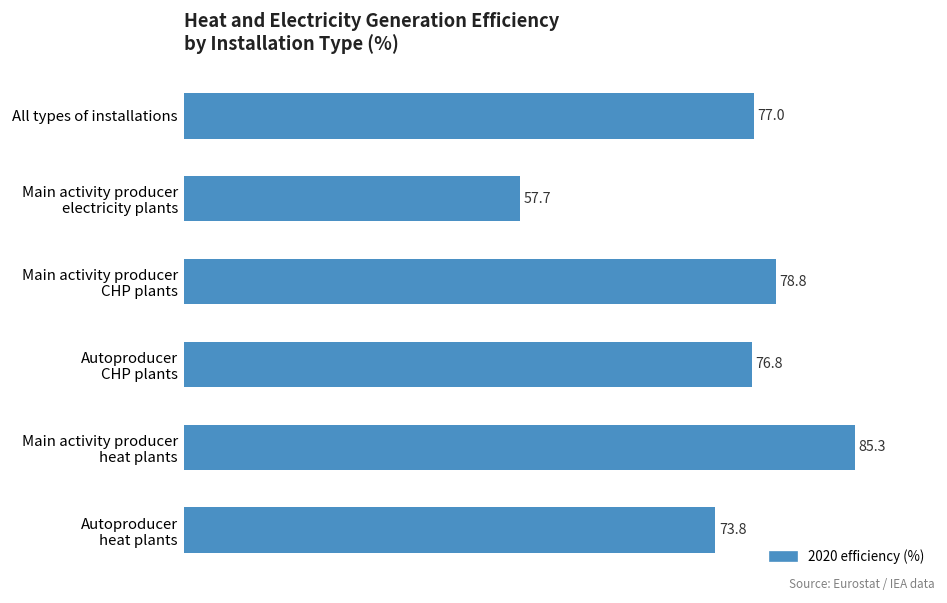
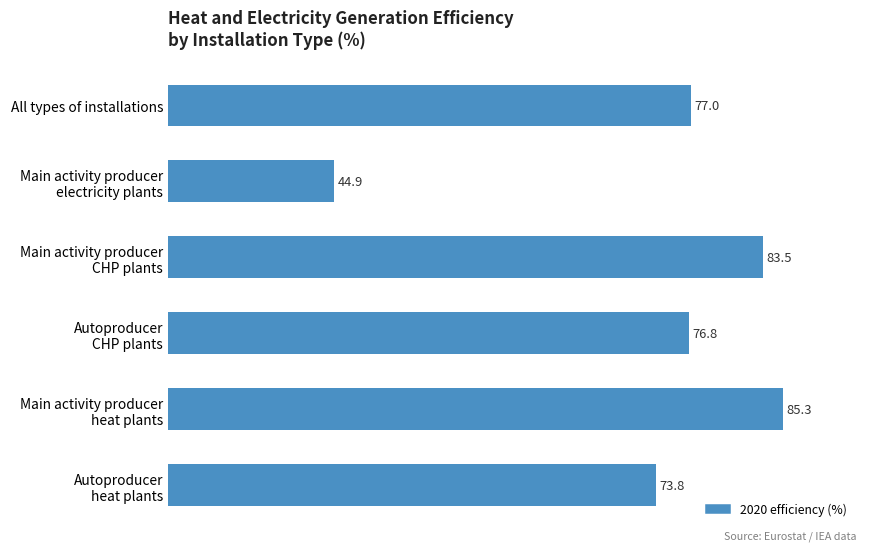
  {
    "All types of installations": 77.0,
-   "Main activity producer electricity plants": 57.7,
-   "Main activity producer CHP plants": 78.8,
+   "Main activity producer electricity plants": 44.9,
+   "Main activity producer CHP plants": 83.5,
    "Autoproducer CHP plants": 76.8,
    "Main activity producer heat plants": 85.3,
    "Autoproducer heat plants": 73.8
  }
